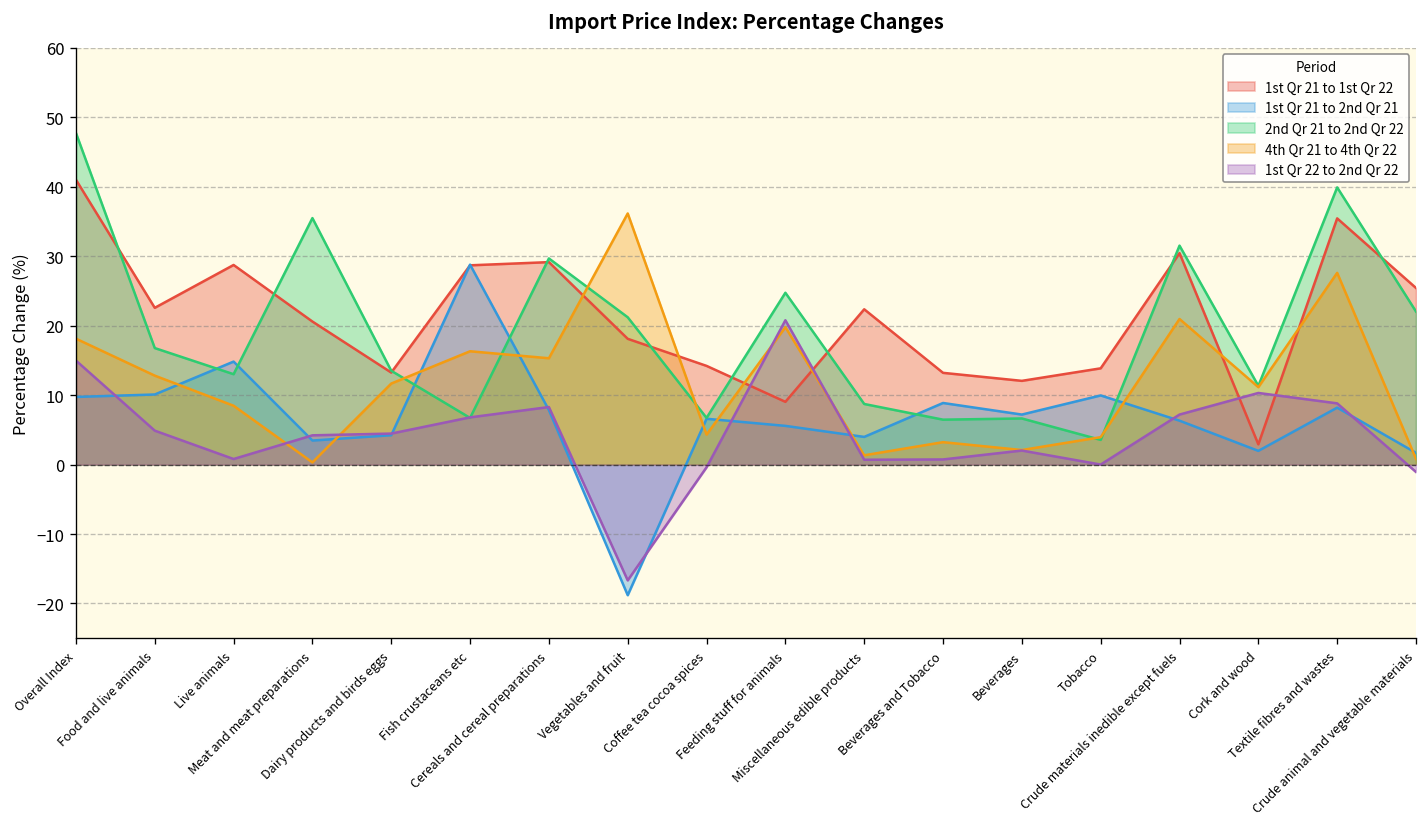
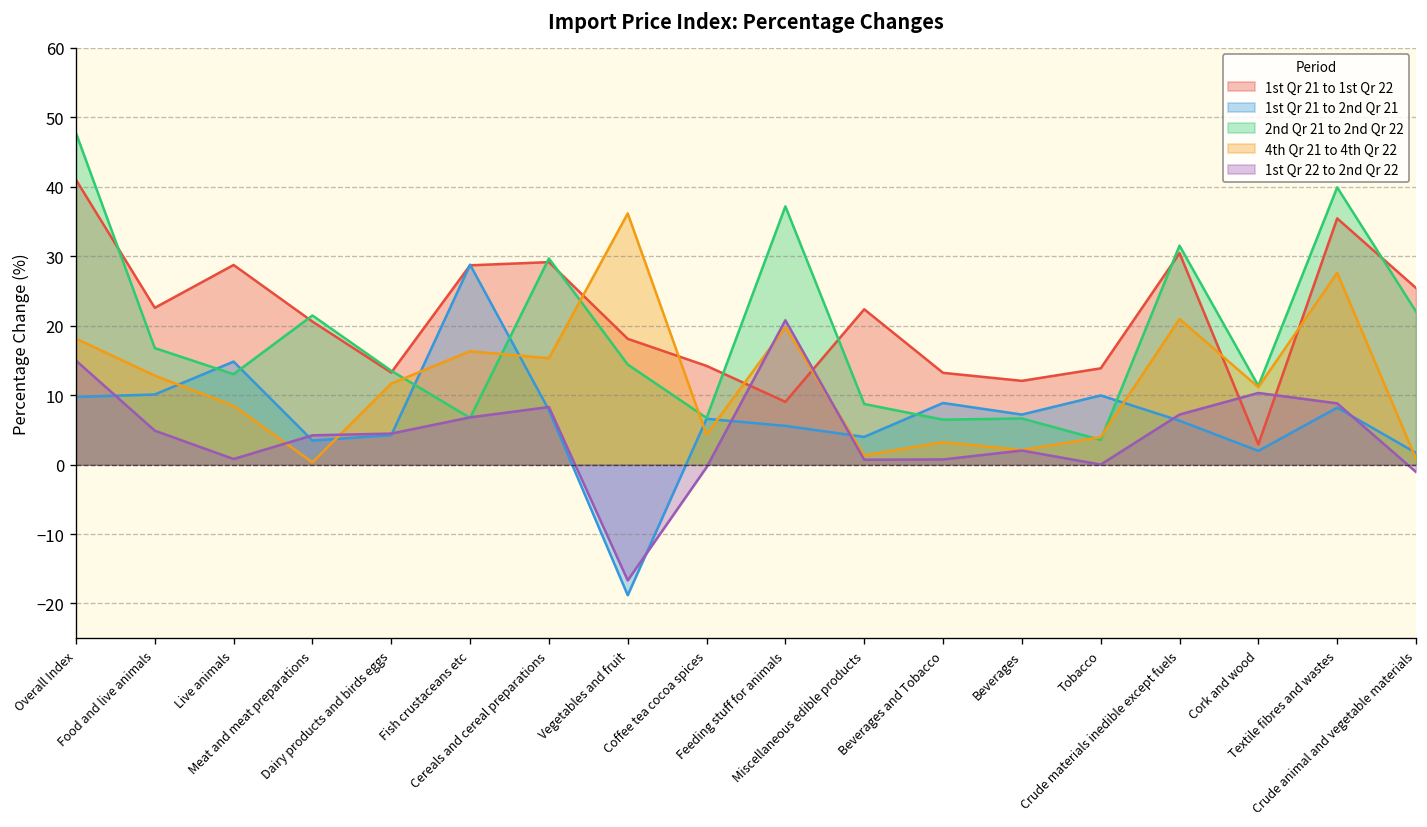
  {
    "2nd Qr 21 to 2nd Qr 22": {
      "Overall Index": 48,
      "Food and live animals": 17,
      "Live animals": 13,
-     "Meat and meat preparations": 35,
+     "Meat and meat preparations": 21,
      "Cereals and cereal preparations": 30,
-     "Vegetables and fruit": 21,
-     "Feeding stuff for animals": 25,
+     "Vegetables and fruit": 14,
+     "Feeding stuff for animals": 37,
      "Miscellaneous edible products": 9,
      "Beverages and Tobacco": 6,
      "Beverages": 7,
      "Crude materials inedible except fuels": 32,
      "Textile fibres and wastes": 40,
      "Crude animal and vegetable materials": 22
    }
  }
